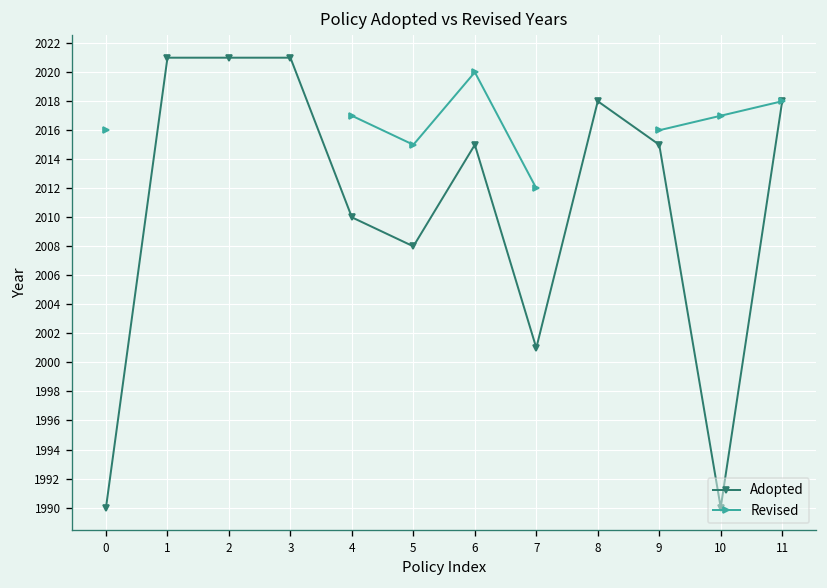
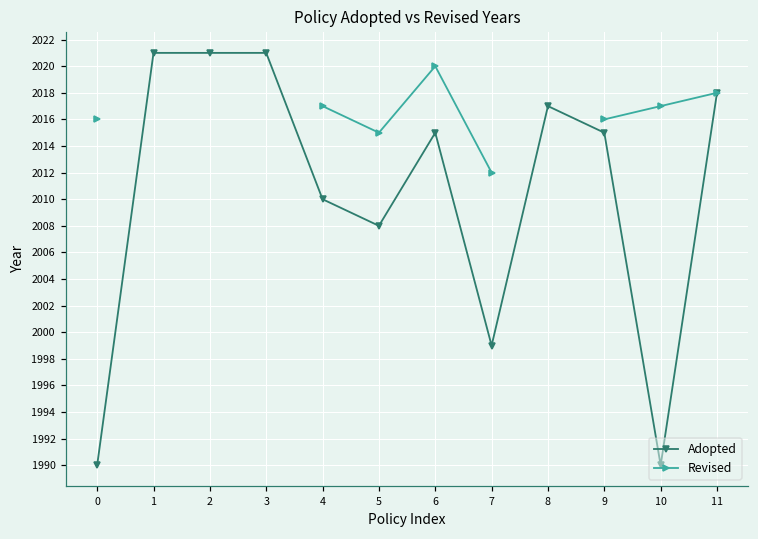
  {
    "Adopted": {
      "0": 1990,
      "1": 2021,
      "2": 2021,
      "3": 2021,
      "4": 2010,
      "5": 2008,
      "6": 2015,
-     "7": 2001,
-     "8": 2018,
+     "7": 1999,
+     "8": 2017,
      "9": 2015
    },
    "Revised": {
      "0": 2016,
      "4": 2017,
      "5": 2015,
      "6": 2020,
      "7": 2012,
      "9": 2016,
      "10": 2017
    }
  }
